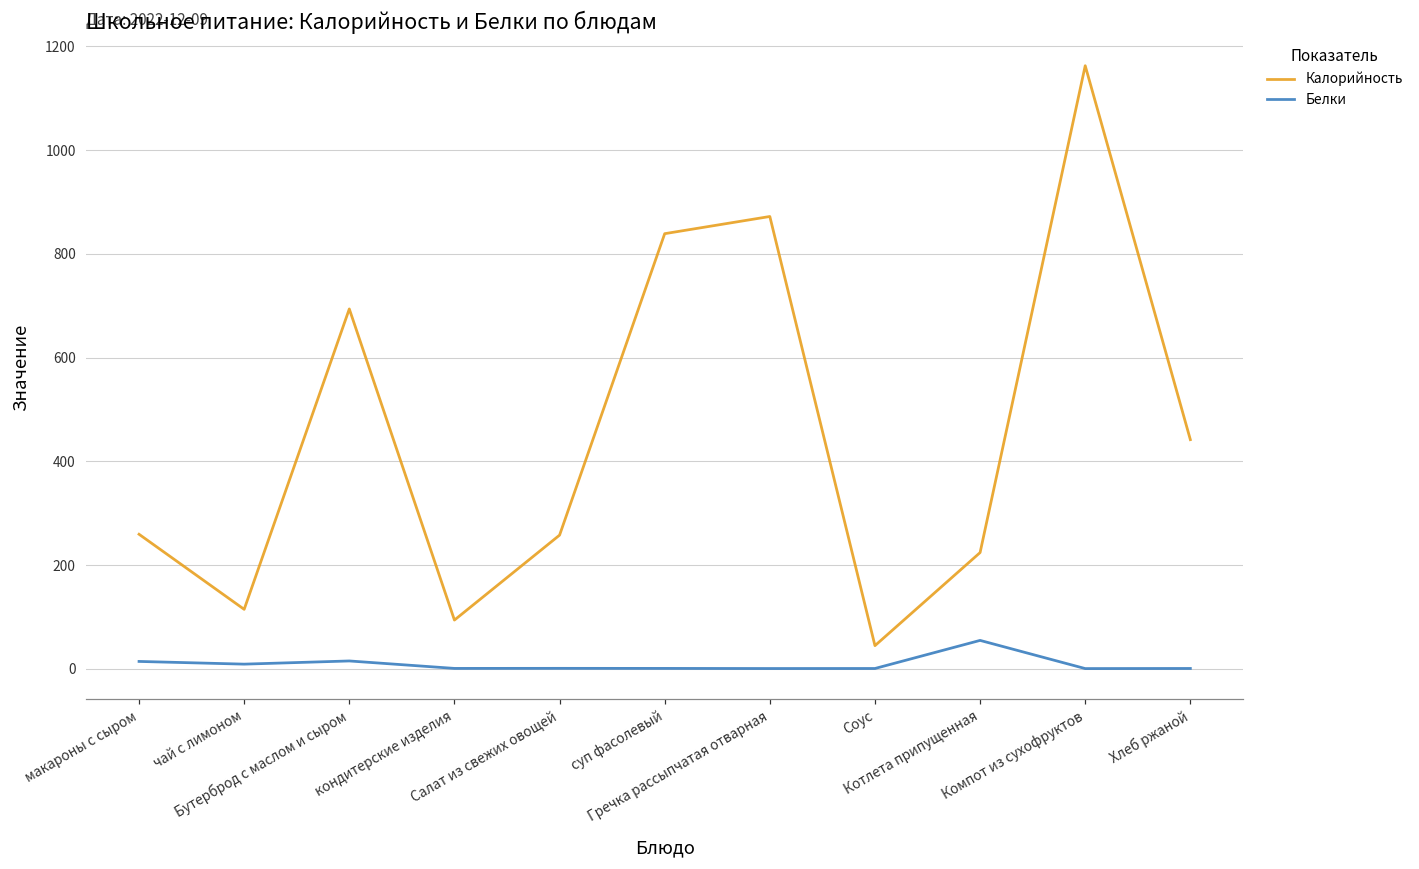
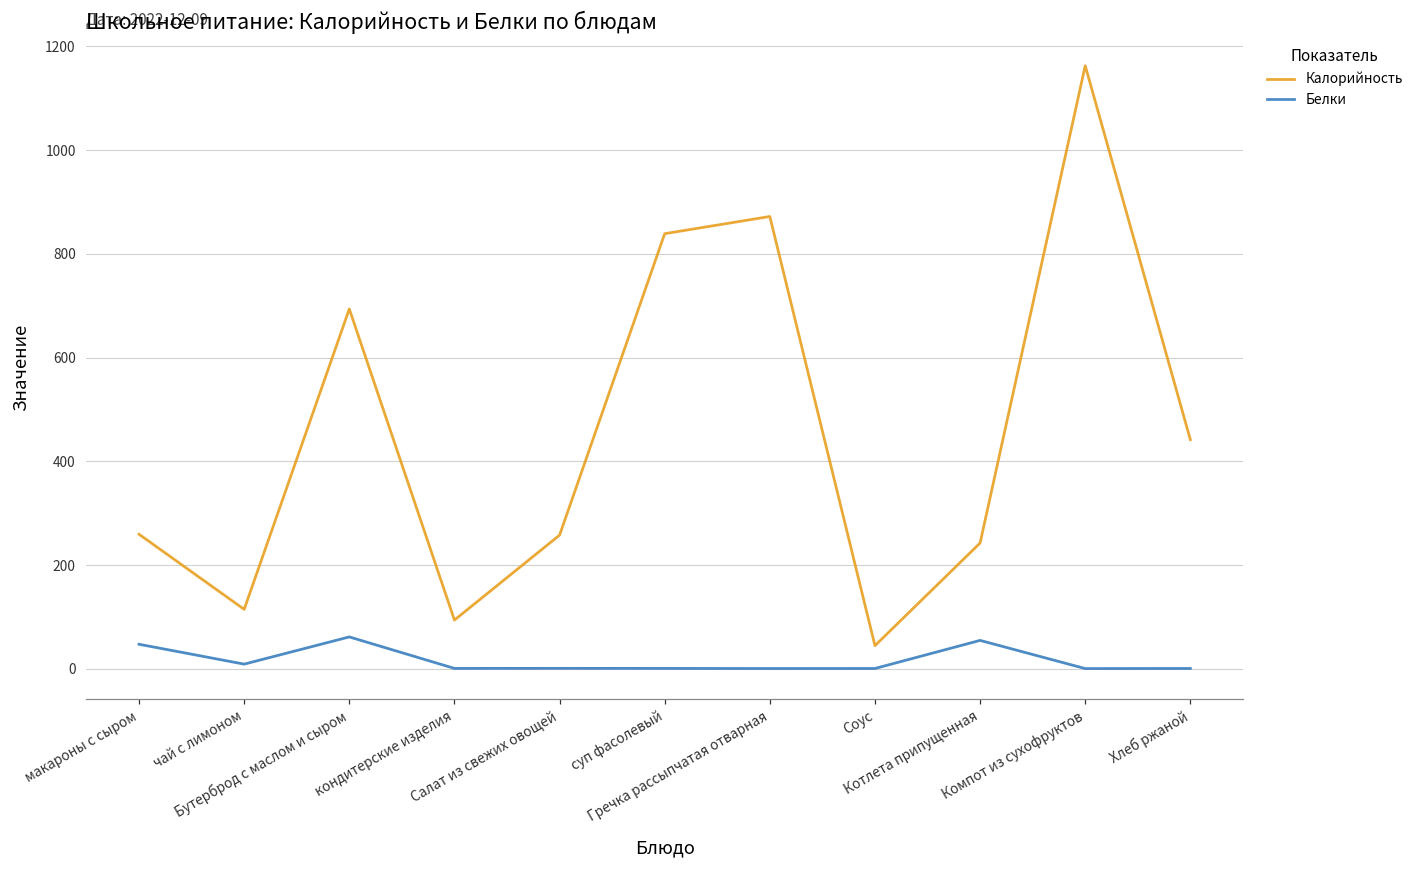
  {
    "Калорийность": {
      "макароны с сыром": 260,
      "чай с лимоном": 110,
      "Бутерброд с маслом и сыром": 690,
      "кондитерские изделия": 90,
      "Салат из свежих овощей": 260,
      "суп фасолевый": 840,
      "Гречка рассыпчатая отварная": 870,
      "Соус": 40,
-     "Котлета припущенная": 220,
+     "Котлета припущенная": 240,
      "Компот из сухофруктов": 1160,
      "Хлеб ржаной": 440
    },
    "Белки": {
-     "макароны с сыром": 10,
+     "макароны с сыром": 50,
      "чай с лимоном": 10,
-     "Бутерброд с маслом и сыром": 20,
+     "Бутерброд с маслом и сыром": 60,
      "кондитерские изделия": 0,
      "Салат из свежих овощей": 0,
      "суп фасолевый": 0,
      "Гречка рассыпчатая отварная": 0,
      "Соус": 0,
      "Котлета припущенная": 50,
      "Компот из сухофруктов": 0,
      "Хлеб ржаной": 0
    }
  }
